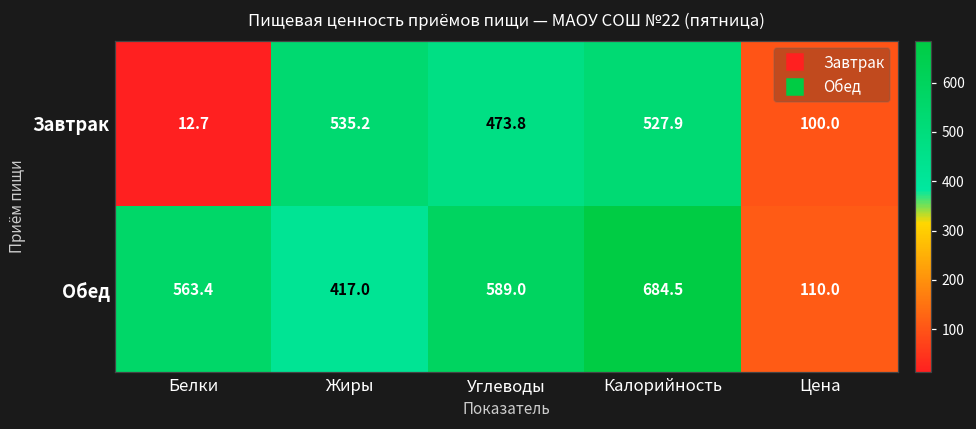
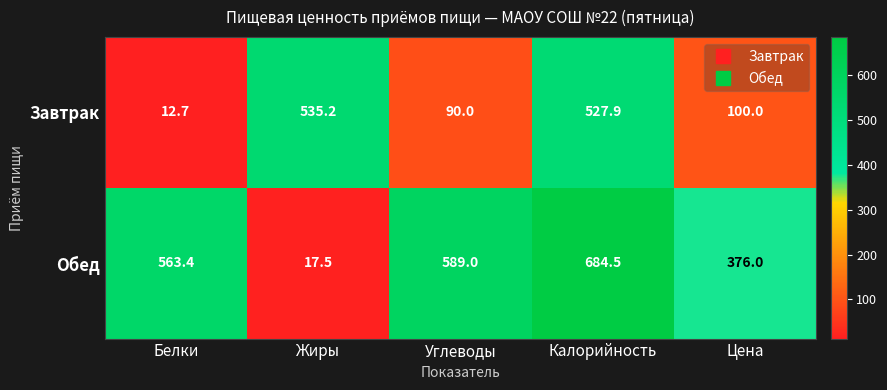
  {
    "Завтрак": {
      "Белки": 12.7,
      "Жиры": 535.2,
-     "Углеводы": 473.8,
+     "Углеводы": 90.0,
      "Калорийность": 527.9,
      "Цена": 100.0
    },
    "Обед": {
      "Белки": 563.4,
-     "Жиры": 417.0,
+     "Жиры": 17.5,
      "Углеводы": 589.0,
      "Калорийность": 684.5,
-     "Цена": 110.0
+     "Цена": 376.0
    }
  }
